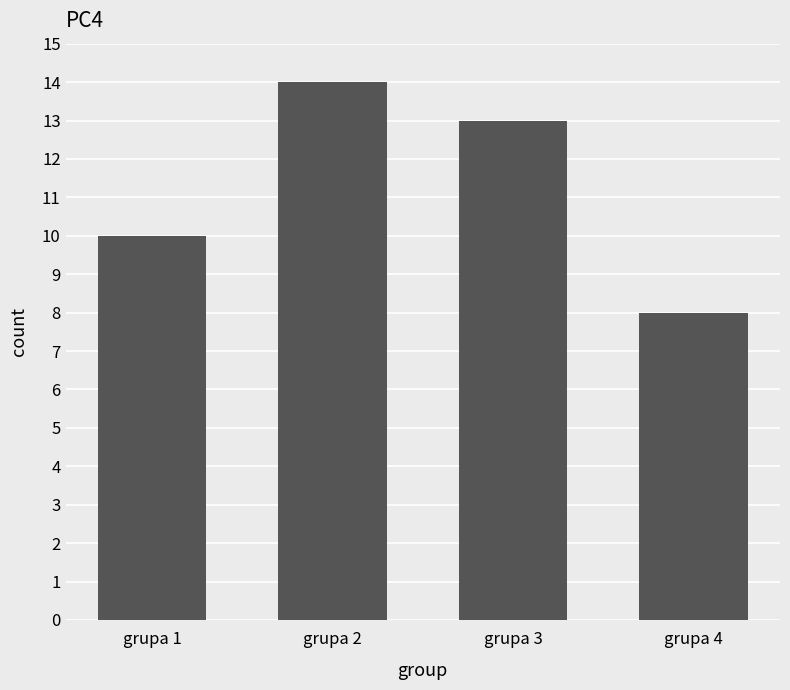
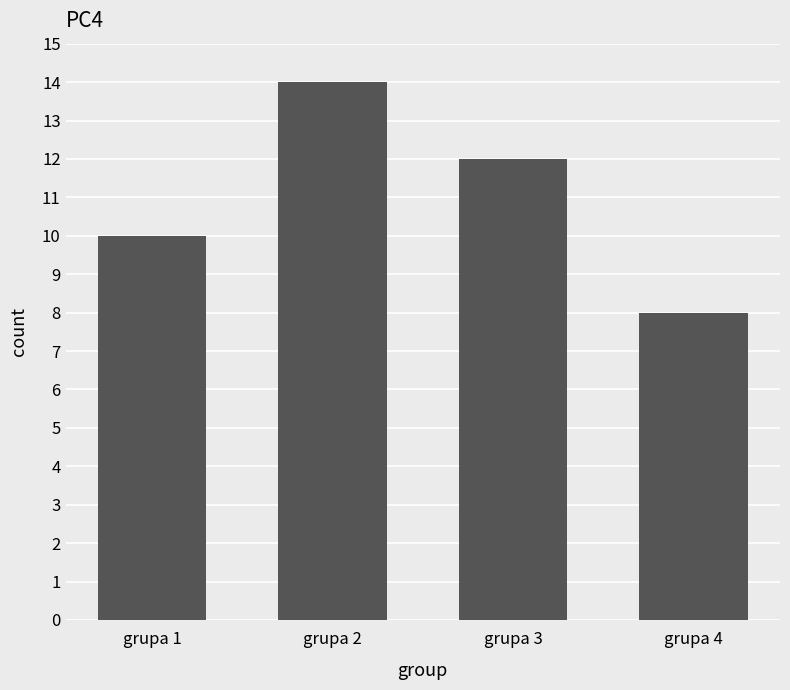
  {
    "grupa 1": 10,
    "grupa 2": 14,
-   "grupa 3": 13,
+   "grupa 3": 12,
    "grupa 4": 8
  }
